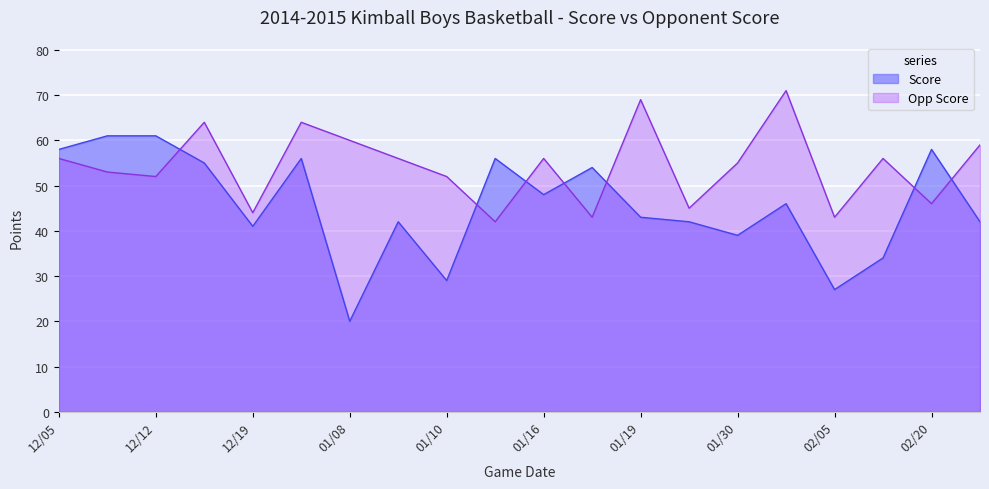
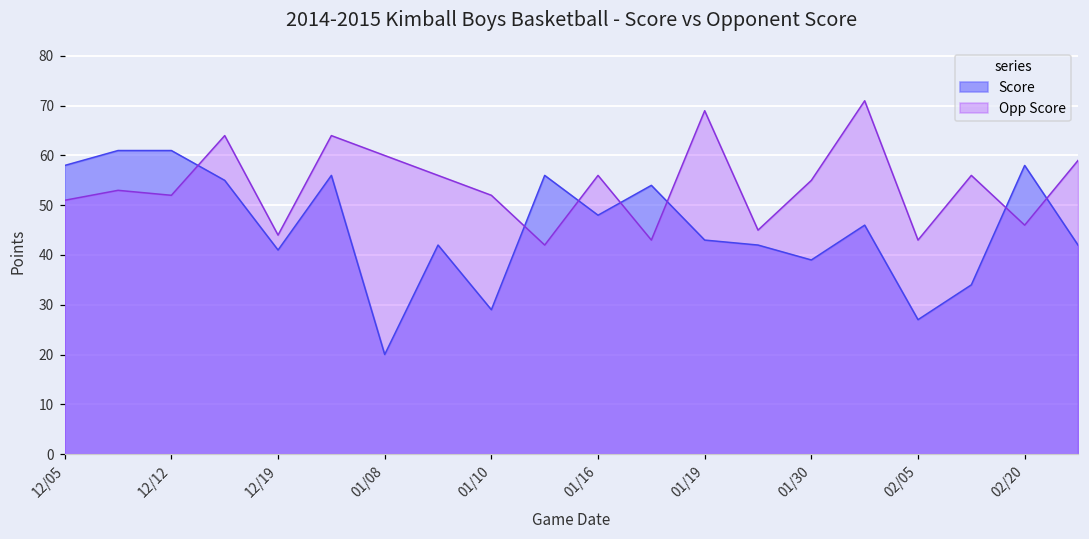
  {
    "Score": {
      "12/05": 58,
      "12/12": 61,
      "12/19": 41,
      "01/08": 20,
      "01/10": 29,
      "01/16": 48,
      "01/19": 43,
      "01/30": 39,
      "02/05": 27,
      "02/20": 58
    },
    "Opp Score": {
-     "12/05": 56,
+     "12/05": 51,
      "12/12": 52,
      "12/19": 44,
      "01/08": 60,
      "01/10": 52,
      "01/16": 56,
      "01/19": 69,
      "01/30": 55,
      "02/05": 43,
      "02/20": 46
    }
  }
